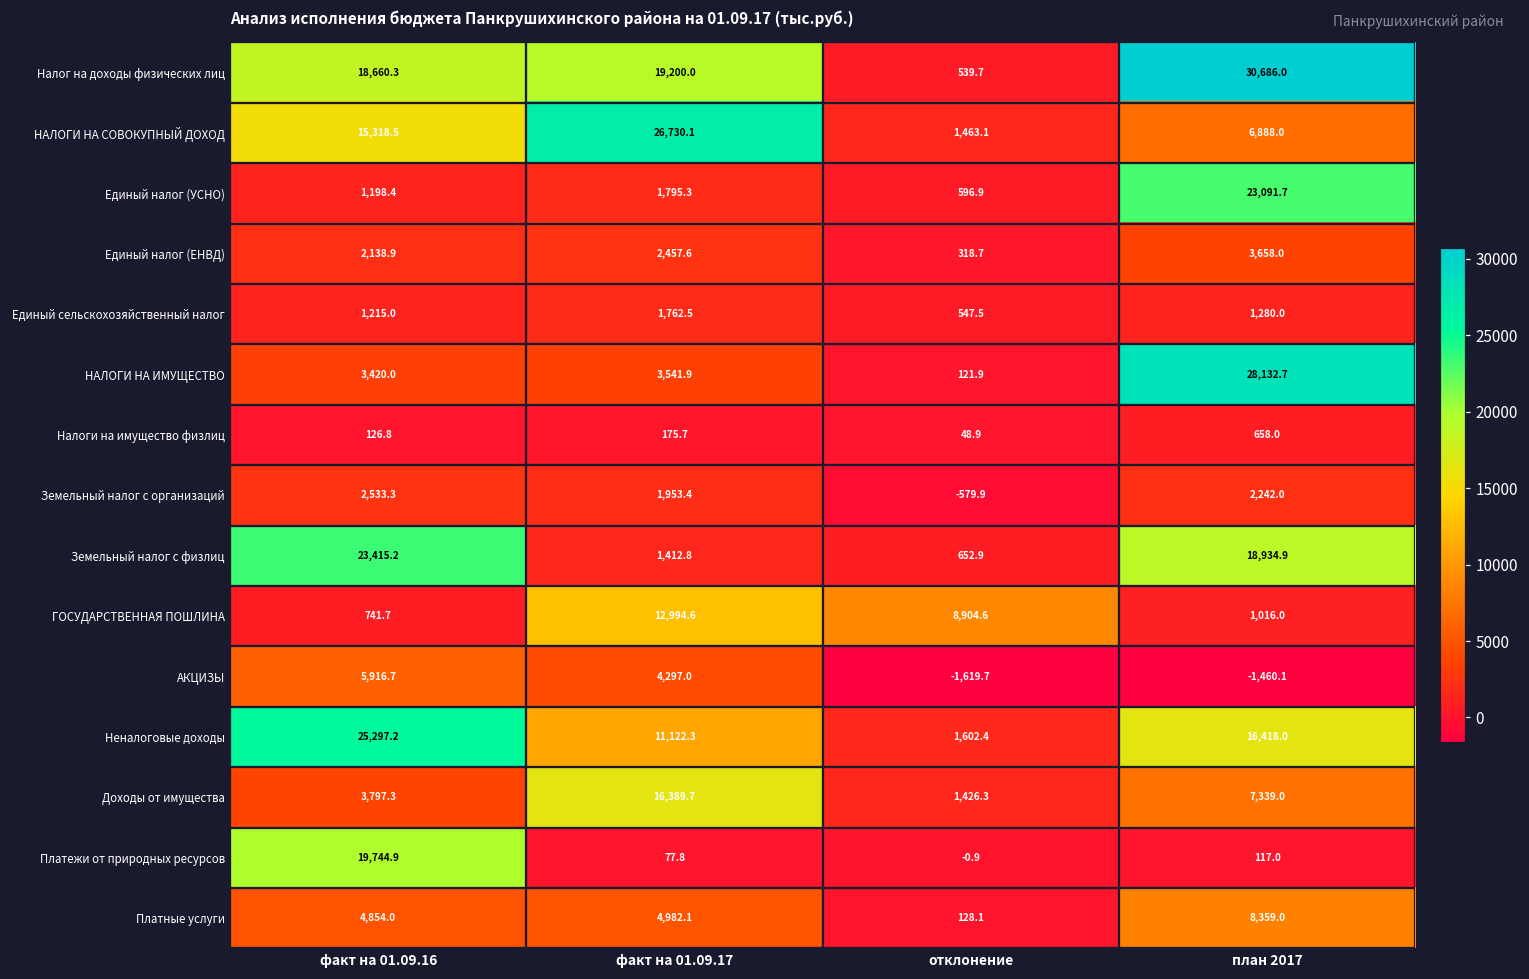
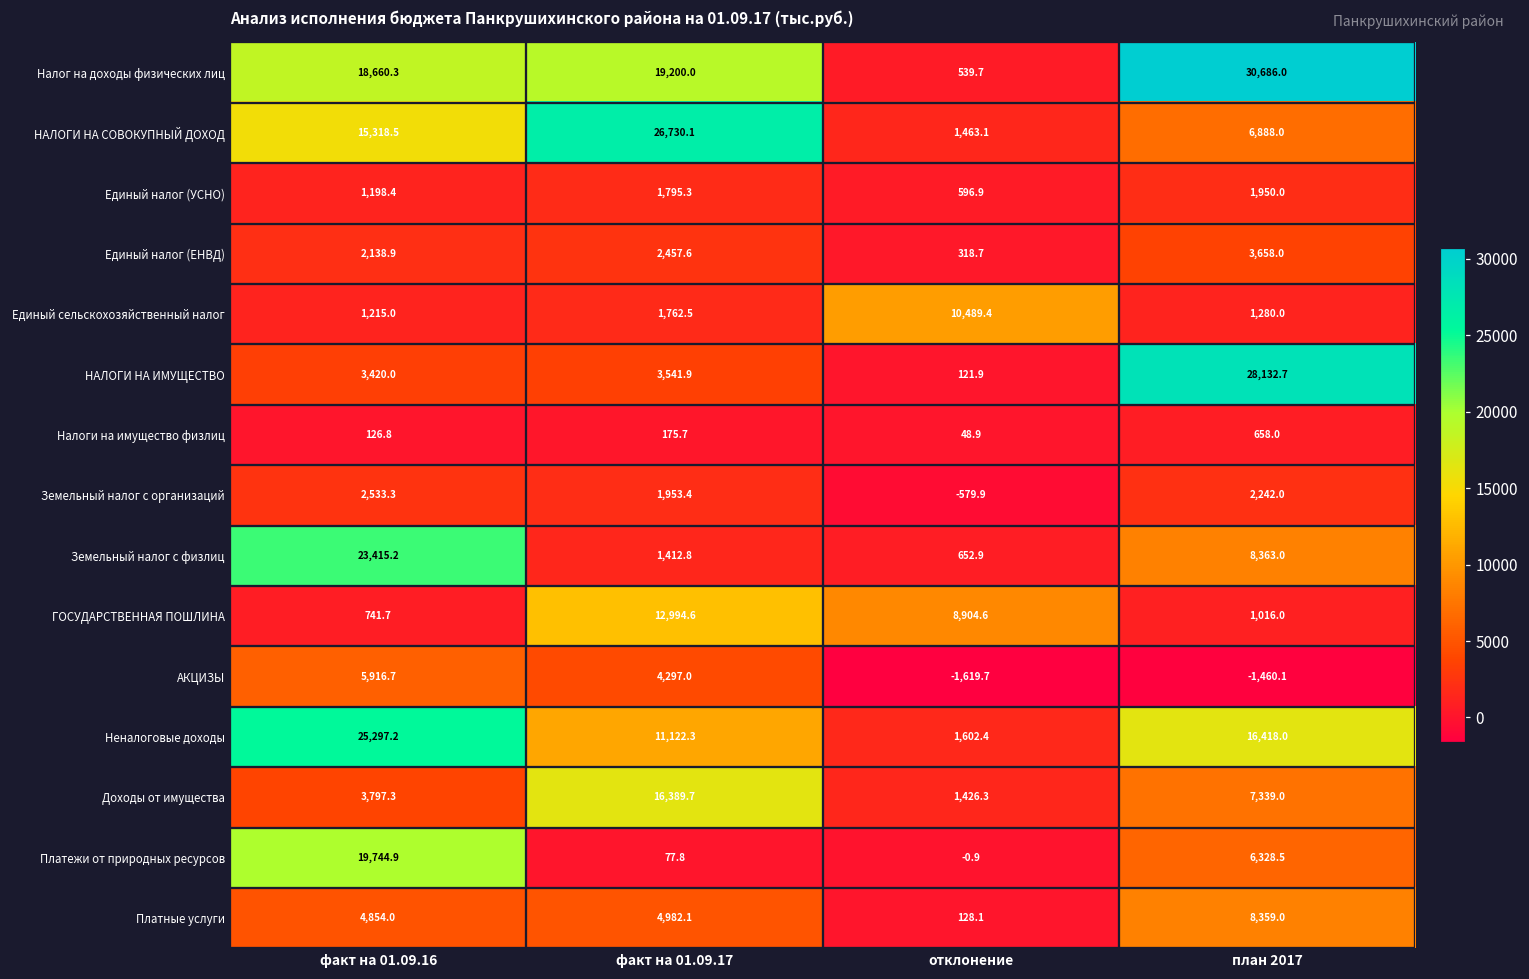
  {
    "Налог на доходы физических лиц": {
      "факт на 01.09.16": "18,660.3",
      "факт на 01.09.17": "19,200.0",
      "отклонение": "539.7",
      "план 2017": "30,686.0"
    },
    "НАЛОГИ НА СОВОКУПНЫЙ ДОХОД": {
      "факт на 01.09.16": "15,318.5",
      "факт на 01.09.17": "26,730.1",
      "отклонение": "1,463.1",
      "план 2017": "6,888.0"
    },
    "Единый налог (УСНО)": {
      "факт на 01.09.16": "1,198.4",
      "факт на 01.09.17": "1,795.3",
      "отклонение": "596.9",
-     "план 2017": "23,091.7"
+     "план 2017": "1,950.0"
    },
    "Единый налог (ЕНВД)": {
      "факт на 01.09.16": "2,138.9",
      "факт на 01.09.17": "2,457.6",
      "отклонение": "318.7",
      "план 2017": "3,658.0"
    },
    "Единый сельскохозяйственный налог": {
      "факт на 01.09.16": "1,215.0",
      "факт на 01.09.17": "1,762.5",
-     "отклонение": "547.5",
+     "отклонение": "10,489.4",
      "план 2017": "1,280.0"
    },
    "НАЛОГИ НА ИМУЩЕСТВО": {
      "факт на 01.09.16": "3,420.0",
      "факт на 01.09.17": "3,541.9",
      "отклонение": "121.9",
      "план 2017": "28,132.7"
    },
    "Налоги на имущество физлиц": {
      "факт на 01.09.16": "126.8",
      "факт на 01.09.17": "175.7",
      "отклонение": "48.9",
      "план 2017": "658.0"
    },
    "Земельный налог с организаций": {
      "факт на 01.09.16": "2,533.3",
      "факт на 01.09.17": "1,953.4",
      "отклонение": "-579.9",
      "план 2017": "2,242.0"
    },
    "Земельный налог с физлиц": {
      "факт на 01.09.16": "23,415.2",
      "факт на 01.09.17": "1,412.8",
      "отклонение": "652.9",
-     "план 2017": "18,934.9"
+     "план 2017": "8,363.0"
    },
    "ГОСУДАРСТВЕННАЯ ПОШЛИНА": {
      "факт на 01.09.16": "741.7",
      "факт на 01.09.17": "12,994.6",
      "отклонение": "8,904.6",
      "план 2017": "1,016.0"
    },
    "АКЦИЗЫ": {
      "факт на 01.09.16": "5,916.7",
      "факт на 01.09.17": "4,297.0",
      "отклонение": "-1,619.7",
      "план 2017": "-1,460.1"
    },
    "Неналоговые доходы": {
      "факт на 01.09.16": "25,297.2",
      "факт на 01.09.17": "11,122.3",
      "отклонение": "1,602.4",
      "план 2017": "16,418.0"
    },
    "Доходы от имущества": {
      "факт на 01.09.16": "3,797.3",
      "факт на 01.09.17": "16,389.7",
      "отклонение": "1,426.3",
      "план 2017": "7,339.0"
    },
    "Платежи от природных ресурсов": {
      "факт на 01.09.16": "19,744.9",
      "факт на 01.09.17": "77.8",
      "отклонение": "-0.9",
-     "план 2017": "117.0"
+     "план 2017": "6,328.5"
    },
    "Платные услуги": {
      "факт на 01.09.16": "4,854.0",
      "факт на 01.09.17": "4,982.1",
      "отклонение": "128.1",
      "план 2017": "8,359.0"
    }
  }
